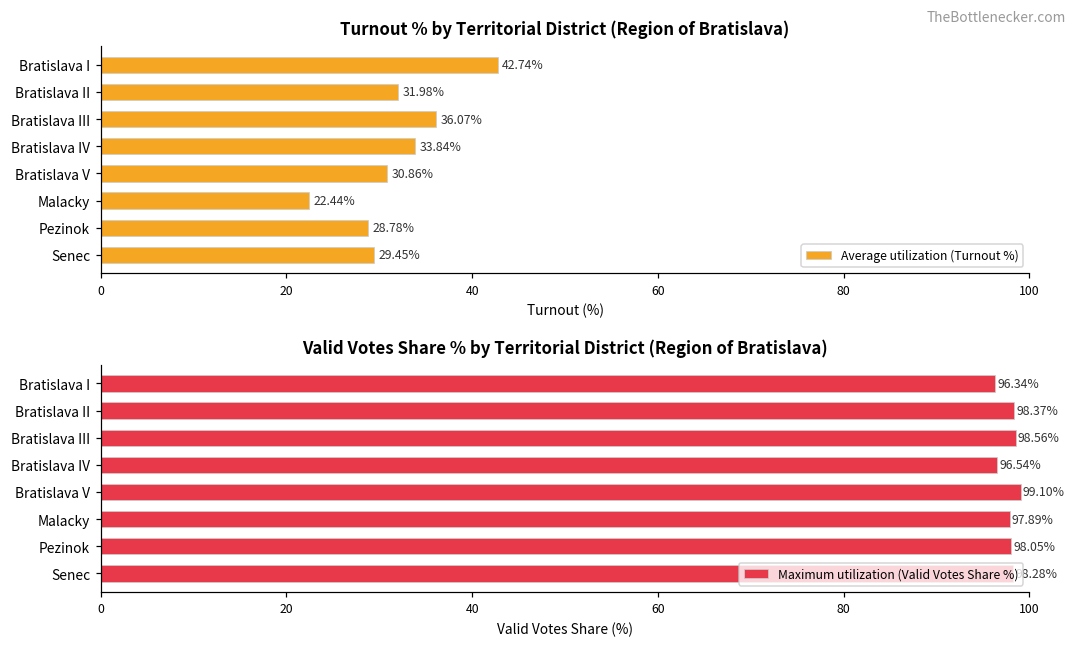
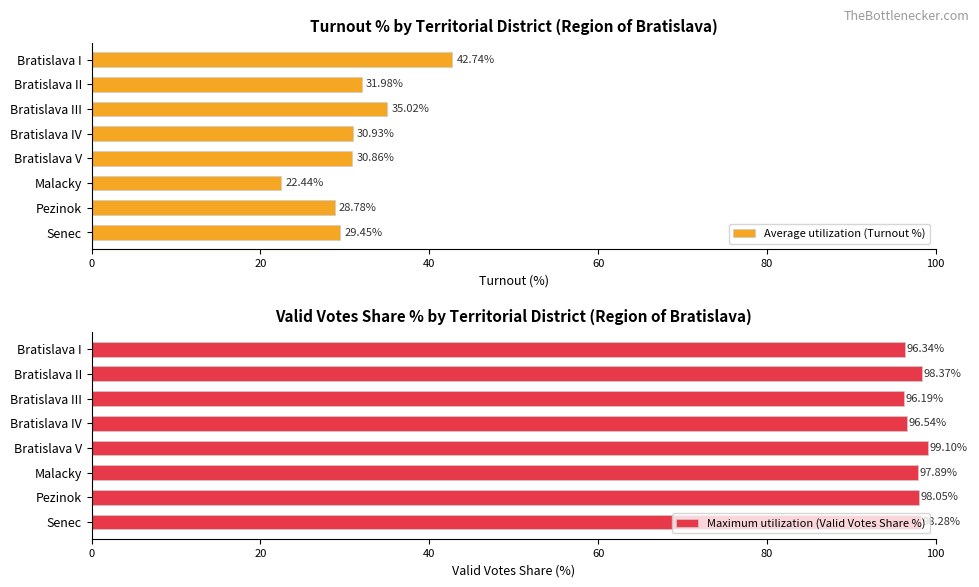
  {
    "Turnout % by Territorial District (Region of Bratislava)": {
      "Bratislava I": "42.74%",
      "Bratislava II": "31.98%",
-     "Bratislava III": "36.07%",
-     "Bratislava IV": "33.84%",
+     "Bratislava III": "35.02%",
+     "Bratislava IV": "30.93%",
      "Bratislava V": "30.86%",
      "Malacky": "22.44%",
      "Pezinok": "28.78%",
      "Senec": "29.45%"
    },
    "Valid Votes Share % by Territorial District (Region of Bratislava)": {
      "Bratislava I": "96.34%",
      "Bratislava II": "98.37%",
-     "Bratislava III": "98.56%",
+     "Bratislava III": "96.19%",
      "Bratislava IV": "96.54%",
      "Bratislava V": "99.10%",
      "Malacky": "97.89%",
      "Pezinok": "98.05%"
    }
  }
